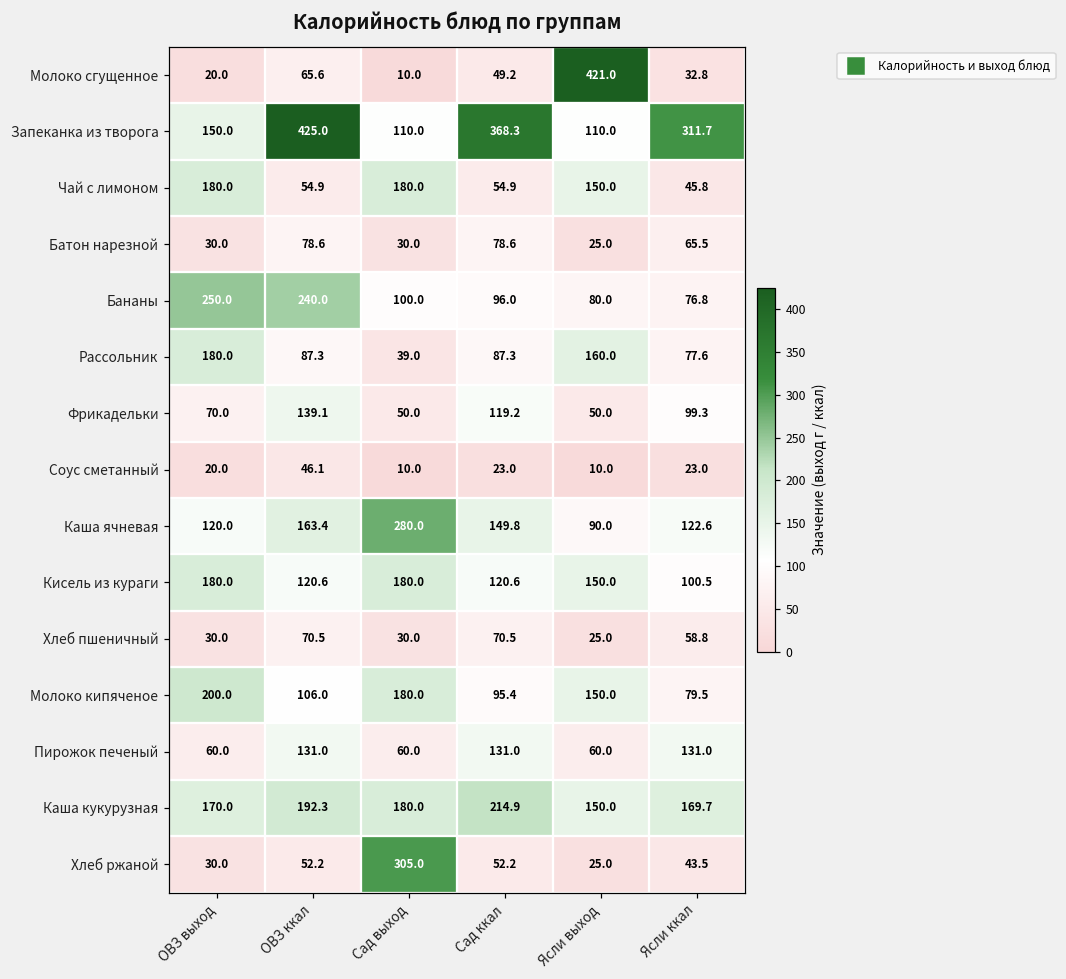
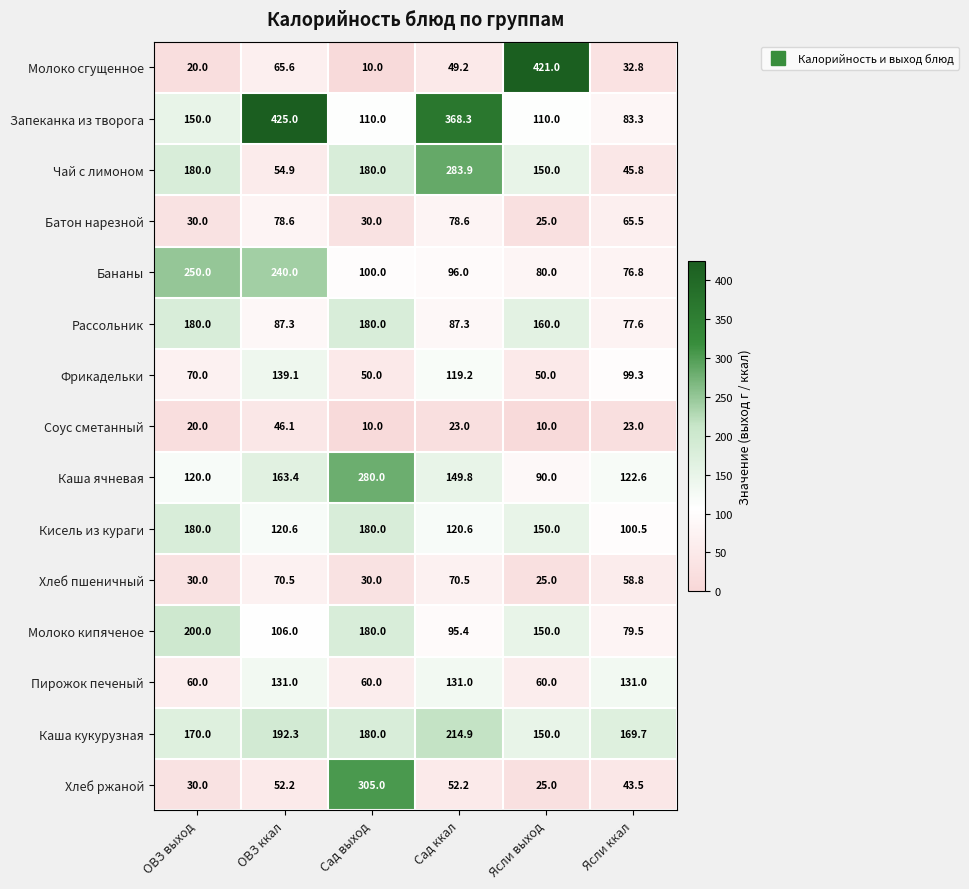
  {
    "Молоко сгущенное": {
      "ОВЗ выход": 20.0,
      "ОВЗ ккал": 65.6,
      "Сад выход": 10.0,
      "Сад ккал": 49.2,
      "Ясли выход": 421.0,
      "Ясли ккал": 32.8
    },
    "Запеканка из творога": {
      "ОВЗ выход": 150.0,
      "ОВЗ ккал": 425.0,
      "Сад выход": 110.0,
      "Сад ккал": 368.3,
      "Ясли выход": 110.0,
-     "Ясли ккал": 311.7
+     "Ясли ккал": 83.3
    },
    "Чай с лимоном": {
      "ОВЗ выход": 180.0,
      "ОВЗ ккал": 54.9,
      "Сад выход": 180.0,
-     "Сад ккал": 54.9,
+     "Сад ккал": 283.9,
      "Ясли выход": 150.0,
      "Ясли ккал": 45.8
    },
    "Батон нарезной": {
      "ОВЗ выход": 30.0,
      "ОВЗ ккал": 78.6,
      "Сад выход": 30.0,
      "Сад ккал": 78.6,
      "Ясли выход": 25.0,
      "Ясли ккал": 65.5
    },
    "Бананы": {
      "ОВЗ выход": 250.0,
      "ОВЗ ккал": 240.0,
      "Сад выход": 100.0,
      "Сад ккал": 96.0,
      "Ясли выход": 80.0,
      "Ясли ккал": 76.8
    },
    "Рассольник": {
      "ОВЗ выход": 180.0,
      "ОВЗ ккал": 87.3,
-     "Сад выход": 39.0,
+     "Сад выход": 180.0,
      "Сад ккал": 87.3,
      "Ясли выход": 160.0,
      "Ясли ккал": 77.6
    },
    "Фрикадельки": {
      "ОВЗ выход": 70.0,
      "ОВЗ ккал": 139.1,
      "Сад выход": 50.0,
      "Сад ккал": 119.2,
      "Ясли выход": 50.0,
      "Ясли ккал": 99.3
    },
    "Соус сметанный": {
      "ОВЗ выход": 20.0,
      "ОВЗ ккал": 46.1,
      "Сад выход": 10.0,
      "Сад ккал": 23.0,
      "Ясли выход": 10.0,
      "Ясли ккал": 23.0
    },
    "Каша ячневая": {
      "ОВЗ выход": 120.0,
      "ОВЗ ккал": 163.4,
      "Сад выход": 280.0,
      "Сад ккал": 149.8,
      "Ясли выход": 90.0,
      "Ясли ккал": 122.6
    },
    "Кисель из кураги": {
      "ОВЗ выход": 180.0,
      "ОВЗ ккал": 120.6,
      "Сад выход": 180.0,
      "Сад ккал": 120.6,
      "Ясли выход": 150.0,
      "Ясли ккал": 100.5
    },
    "Хлеб пшеничный": {
      "ОВЗ выход": 30.0,
      "ОВЗ ккал": 70.5,
      "Сад выход": 30.0,
      "Сад ккал": 70.5,
      "Ясли выход": 25.0,
      "Ясли ккал": 58.8
    },
    "Молоко кипяченое": {
      "ОВЗ выход": 200.0,
      "ОВЗ ккал": 106.0,
      "Сад выход": 180.0,
      "Сад ккал": 95.4,
      "Ясли выход": 150.0,
      "Ясли ккал": 79.5
    },
    "Пирожок печеный": {
      "ОВЗ выход": 60.0,
      "ОВЗ ккал": 131.0,
      "Сад выход": 60.0,
      "Сад ккал": 131.0,
      "Ясли выход": 60.0,
      "Ясли ккал": 131.0
    },
    "Каша кукурузная": {
      "ОВЗ выход": 170.0,
      "ОВЗ ккал": 192.3,
      "Сад выход": 180.0,
      "Сад ккал": 214.9,
      "Ясли выход": 150.0,
      "Ясли ккал": 169.7
    },
    "Хлеб ржаной": {
      "ОВЗ выход": 30.0,
      "ОВЗ ккал": 52.2,
      "Сад выход": 305.0,
      "Сад ккал": 52.2,
      "Ясли выход": 25.0,
      "Ясли ккал": 43.5
    }
  }
